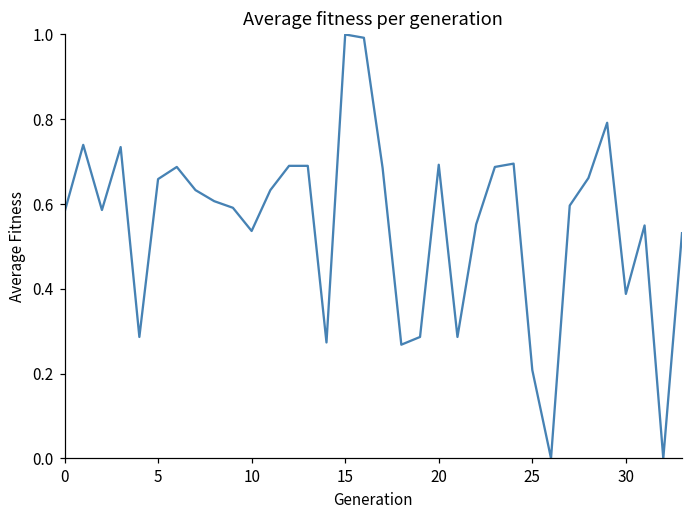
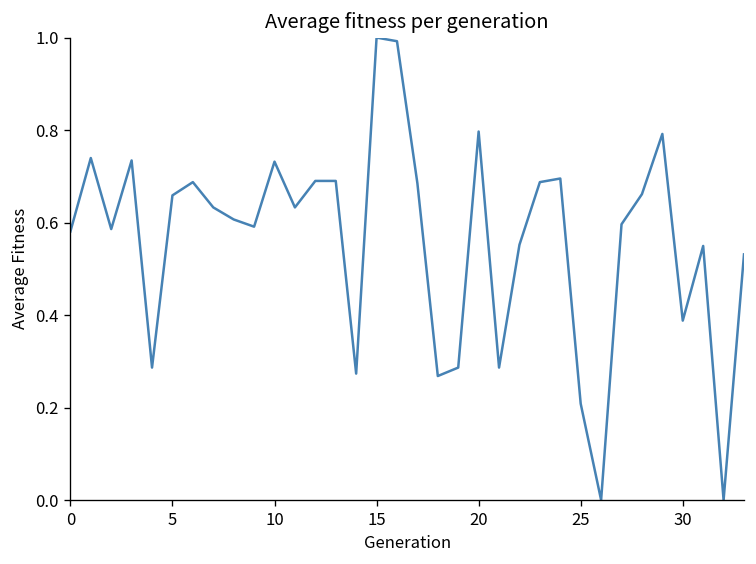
  {
    "0": 0.58,
    "5": 0.66,
-   "10": 0.54,
+   "10": 0.73,
    "15": 1.00,
-   "20": 0.69,
+   "20": 0.80,
    "25": 0.21,
    "30": 0.39
  }
